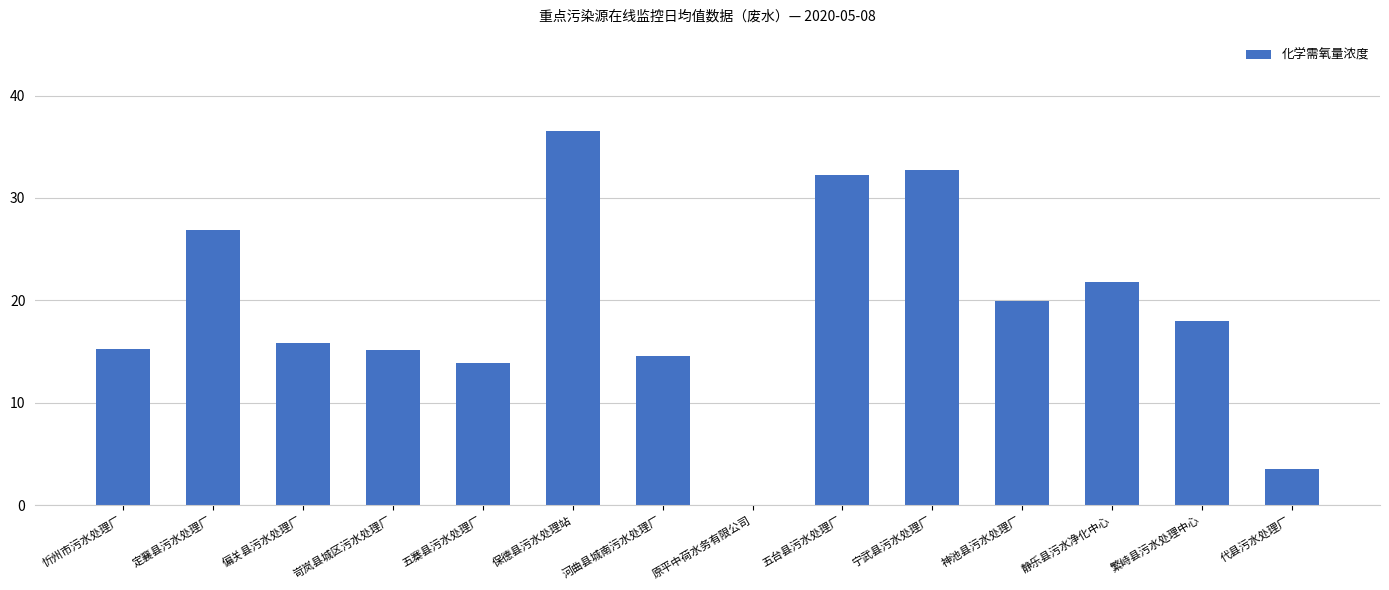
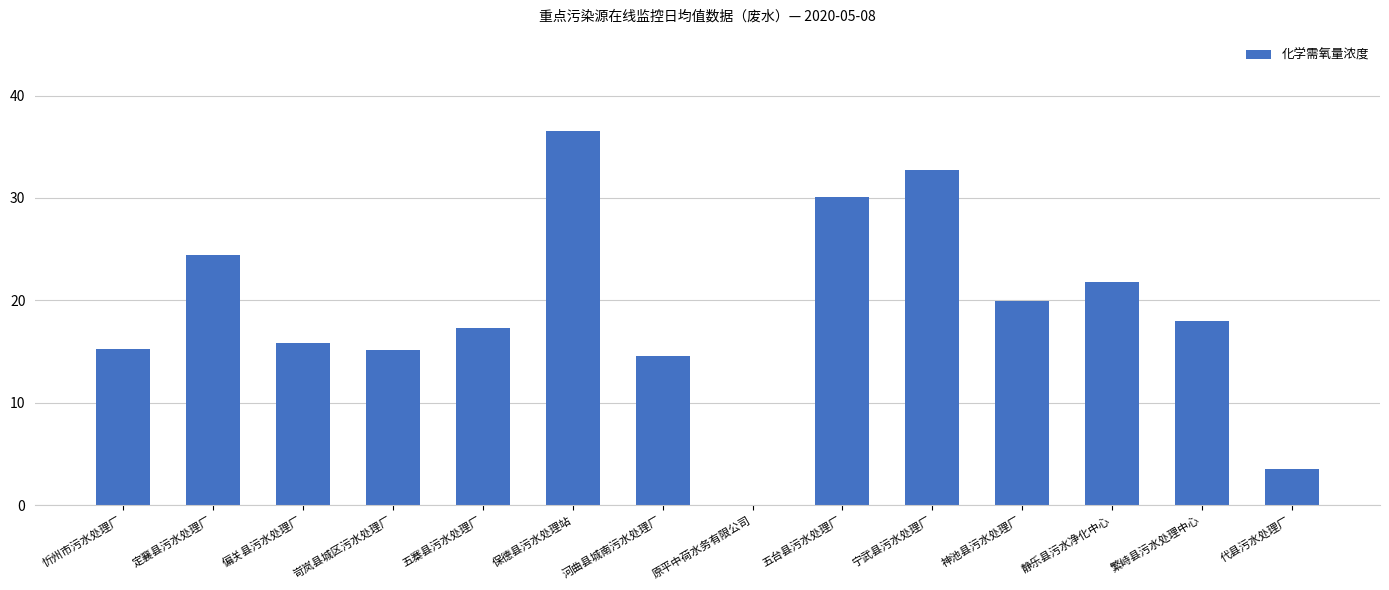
  {
    "忻州市污水处理厂": 15.3,
-   "定襄县污水处理厂": 26.9,
+   "定襄县污水处理厂": 24.4,
    "偏关县污水处理厂": 15.8,
    "岢岚县城区污水处理厂": 15.1,
-   "五寨县污水处理厂": 13.8,
+   "五寨县污水处理厂": 17.3,
    "保德县污水处理站": 36.5,
    "河曲县城南污水处理厂": 14.6,
    "原平中荷水务有限公司": 0.0,
-   "五台县污水处理厂": 32.2,
+   "五台县污水处理厂": 30.1,
    "宁武县污水处理厂": 32.8,
    "神池县污水处理厂": 19.9,
    "静乐县污水净化中心": 21.8,
    "繁峙县污水处理中心": 18.0,
    "代县污水处理厂": 3.6
  }
